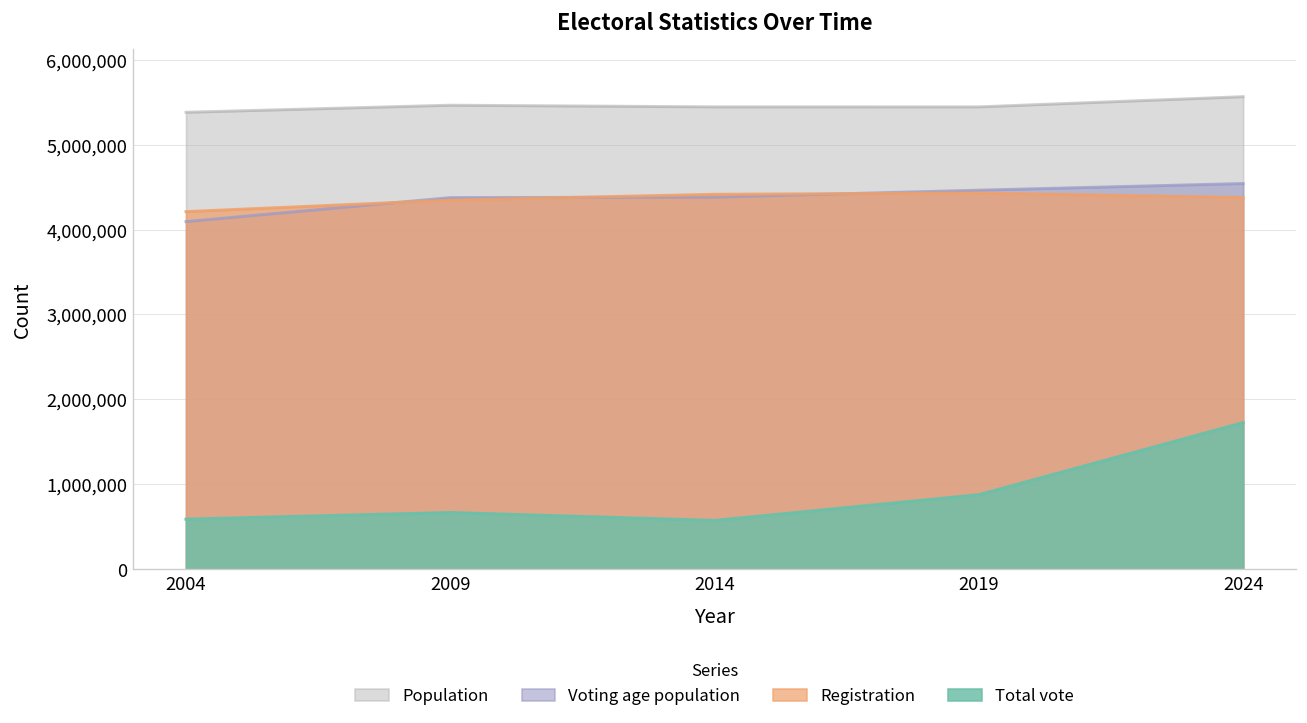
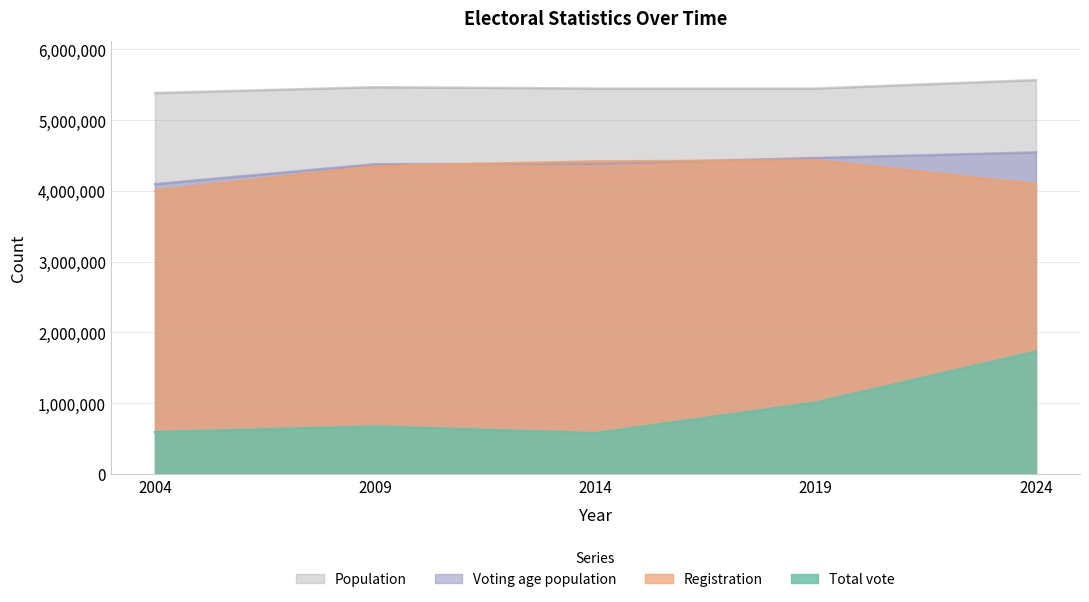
  {
    "Registration": {
-     "2004": "4,200,000",
-     "2024": "4,400,000"
+     "2004": "4,000,000",
+     "2024": "4,100,000"
    },
    "Total vote": {
      "2004": "600,000",
      "2009": "700,000",
      "2014": "600,000",
-     "2019": "900,000",
+     "2019": "1,000,000",
      "2024": "1,700,000"
    }
  }
